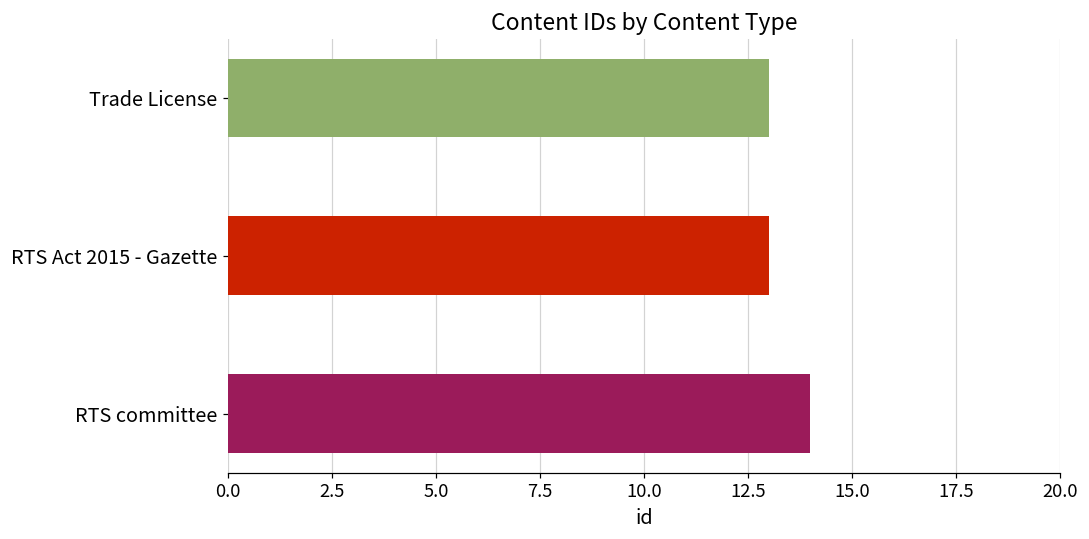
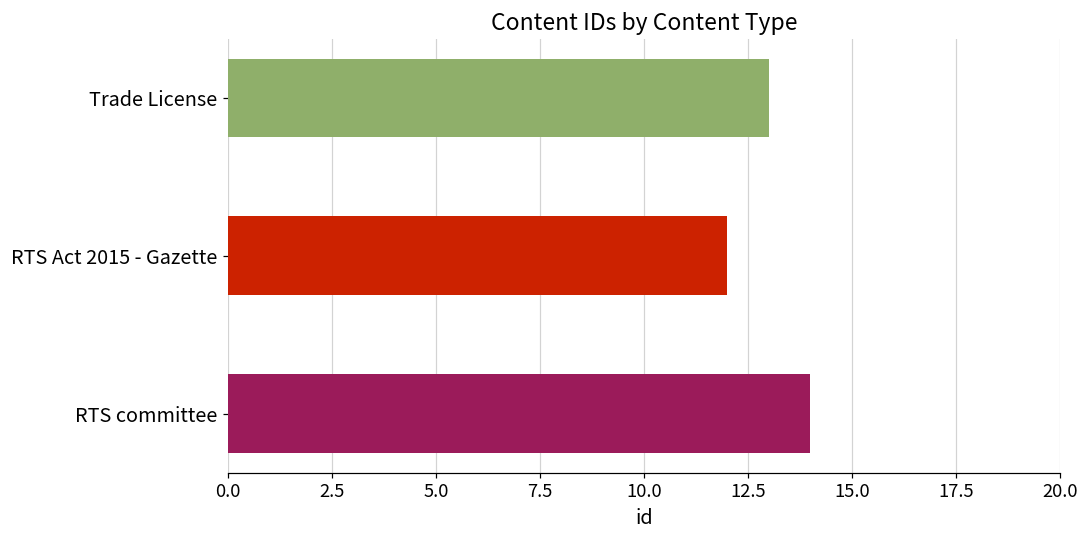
  {
    "Trade License": 13,
-   "RTS Act 2015 - Gazette": 13,
+   "RTS Act 2015 - Gazette": 12,
    "RTS committee": 14
  }
